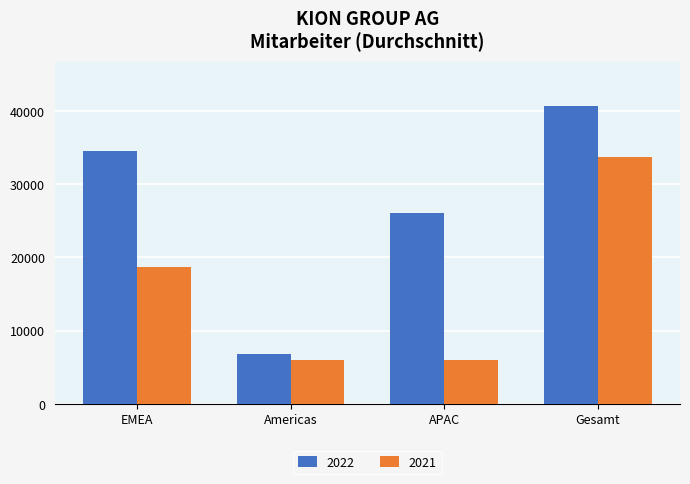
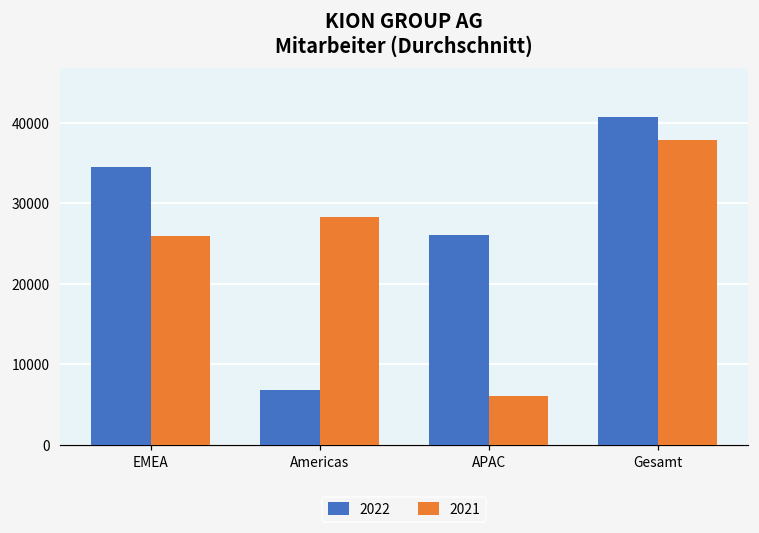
  {
    "2022": {
      "EMEA": 35000,
      "Americas": 7000,
      "APAC": 26000,
      "Gesamt": 41000
    },
    "2021": {
-     "EMEA": 19000,
-     "Americas": 6000,
+     "EMEA": 26000,
+     "Americas": 28000,
      "APAC": 6000,
-     "Gesamt": 34000
+     "Gesamt": 38000
    }
  }
